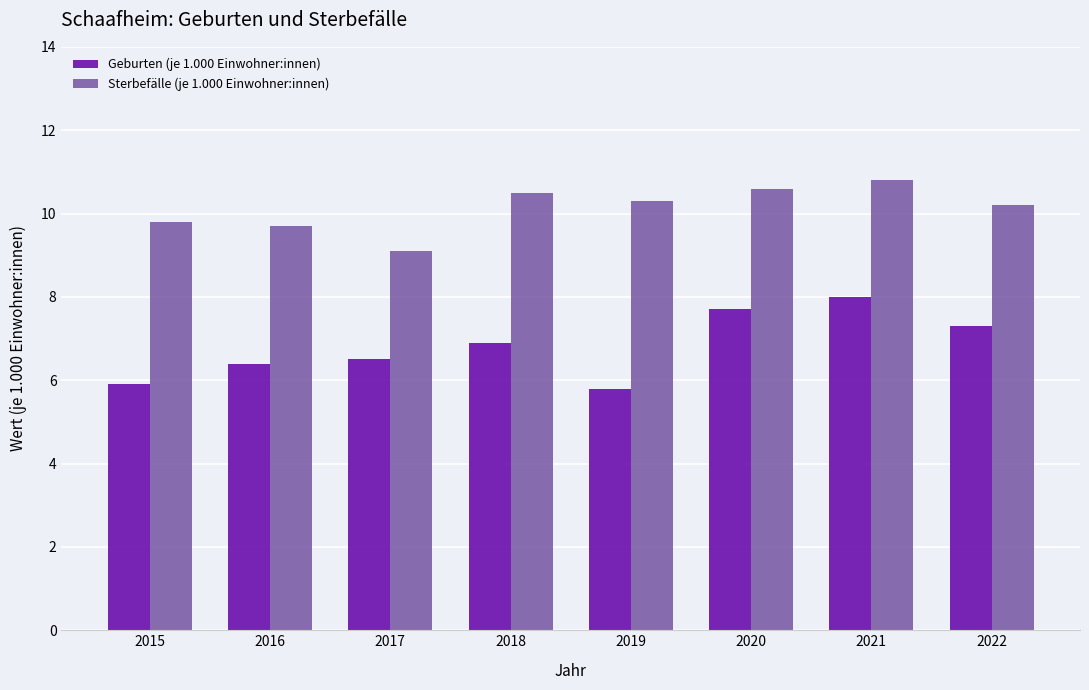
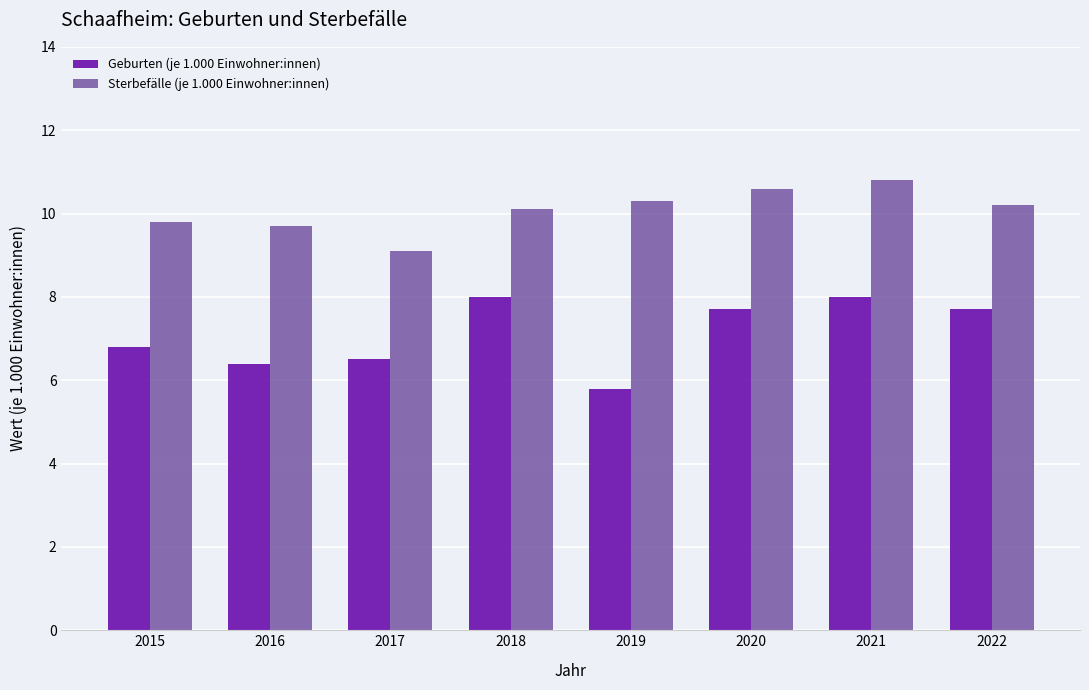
  {
    "Geburten (je 1.000 Einwohner:innen)": {
-     "2015": 5.9,
+     "2015": 6.8,
      "2016": 6.4,
      "2017": 6.5,
-     "2018": 6.9,
+     "2018": 8.0,
      "2019": 5.8,
      "2020": 7.7,
      "2021": 8.0,
-     "2022": 7.3
+     "2022": 7.7
    },
    "Sterbefälle (je 1.000 Einwohner:innen)": {
      "2015": 9.8,
      "2016": 9.7,
      "2017": 9.1,
-     "2018": 10.5,
+     "2018": 10.1,
      "2019": 10.3,
      "2020": 10.6,
      "2021": 10.8,
      "2022": 10.2
    }
  }
